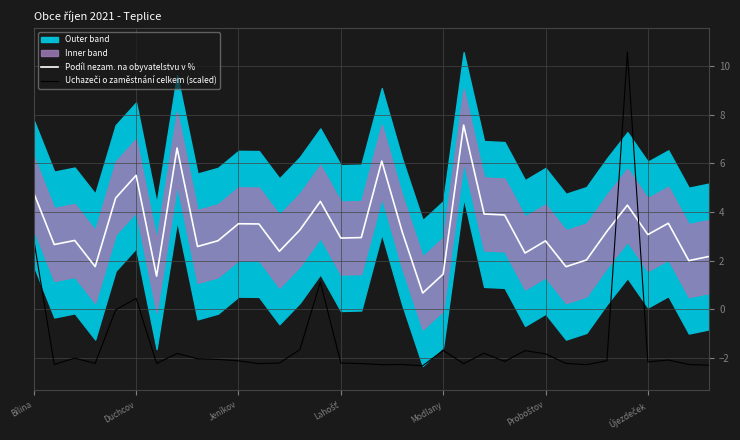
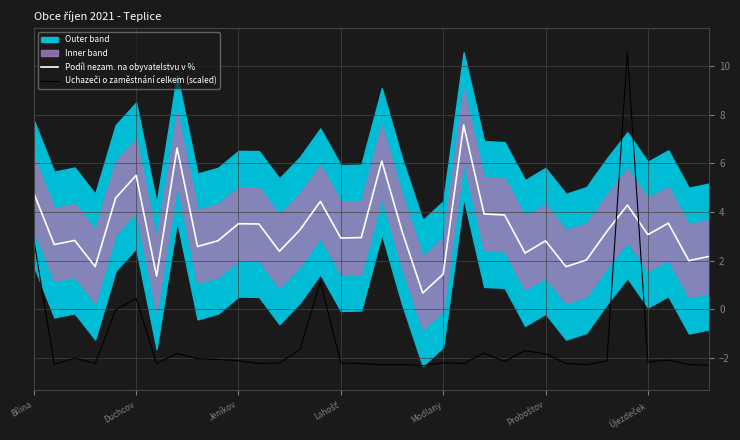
  {
    "Podíl nezam. na obyvatelstvu v %": {
      "Bílina": 4.8,
      "Duchcov": 5.5,
      "Jeníkov": 3.5,
      "Lahošť": 2.9,
      "Modlany": 1.4,
      "Proboštov": 2.8,
      "Újezdeček": 3.1
    },
    "Uchazeči o zaměstnání celkem (scaled)": {
      "Bílina": 2.9,
      "Duchcov": 0.4,
      "Jeníkov": -2.1,
      "Lahošť": -2.2,
-     "Modlany": -1.7,
+     "Modlany": -2.2,
      "Proboštov": -1.8,
      "Újezdeček": -2.2
    }
  }
